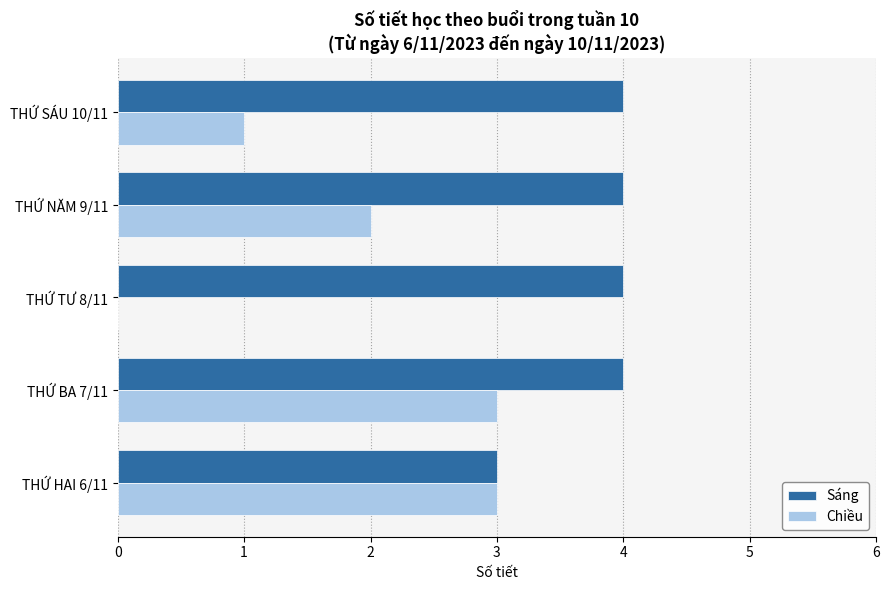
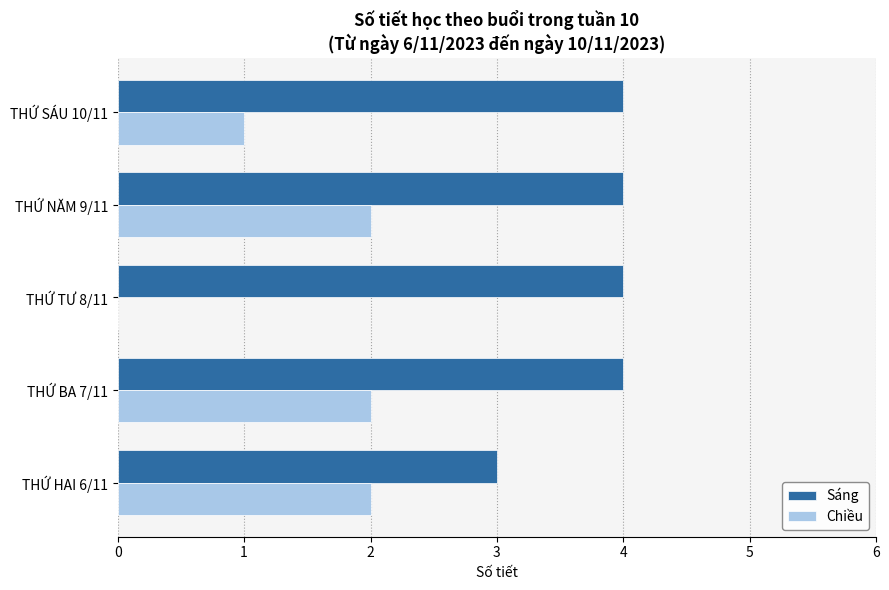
  {
    "Sáng": {
      "THỨ SÁU 10/11": 4,
      "THỨ NĂM 9/11": 4,
      "THỨ TƯ 8/11": 4,
      "THỨ BA 7/11": 4,
      "THỨ HAI 6/11": 3
    },
    "Chiều": {
      "THỨ SÁU 10/11": 1,
      "THỨ NĂM 9/11": 2,
      "THỨ TƯ 8/11": 0,
-     "THỨ BA 7/11": 3,
-     "THỨ HAI 6/11": 3
+     "THỨ BA 7/11": 2,
+     "THỨ HAI 6/11": 2
    }
  }
